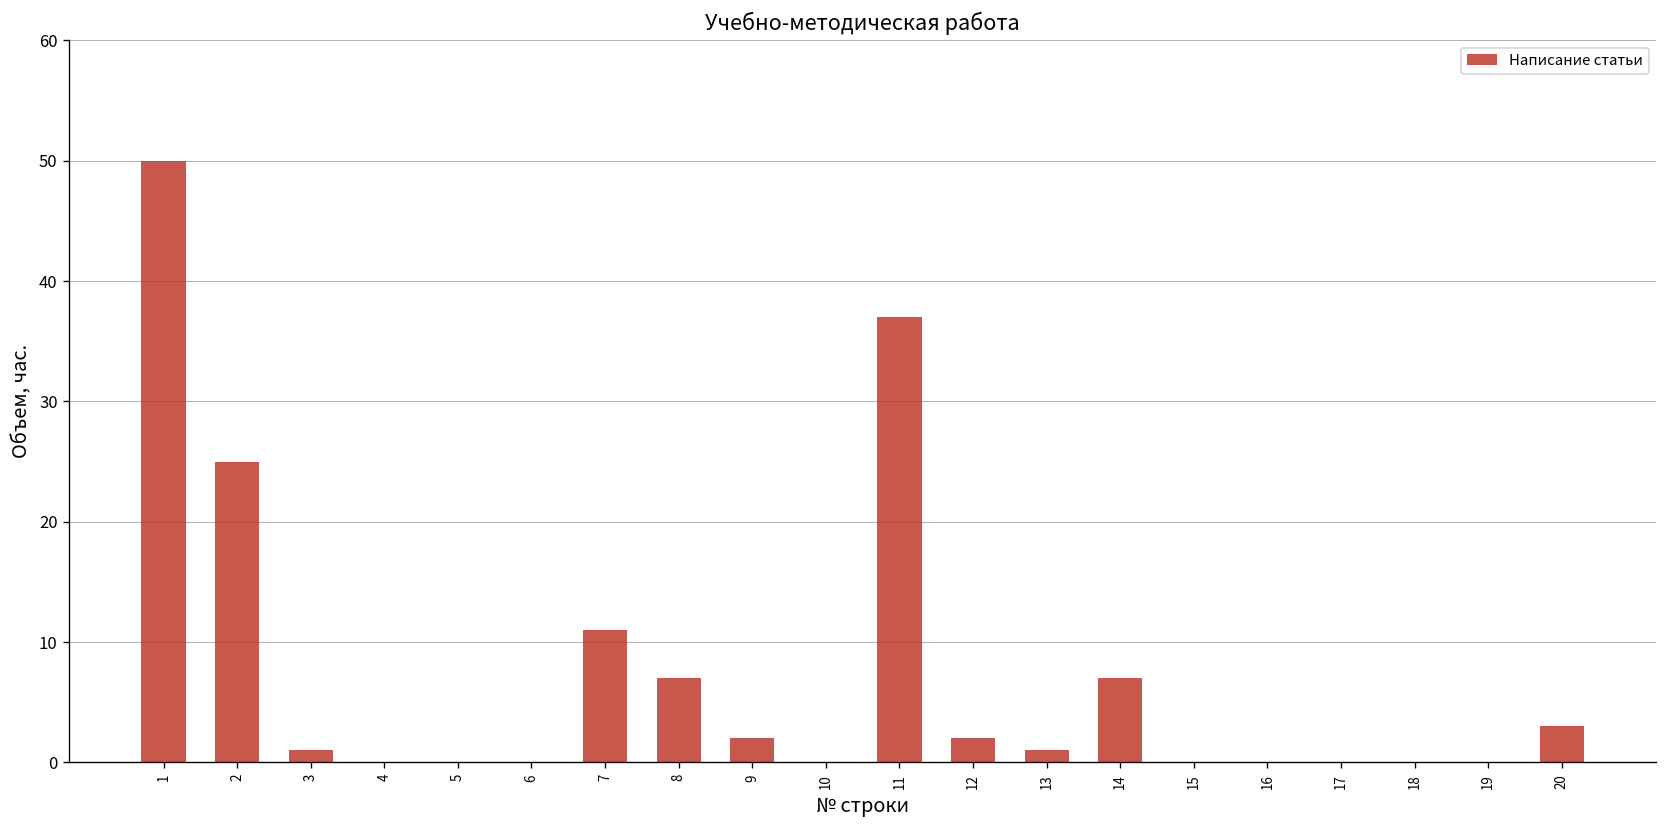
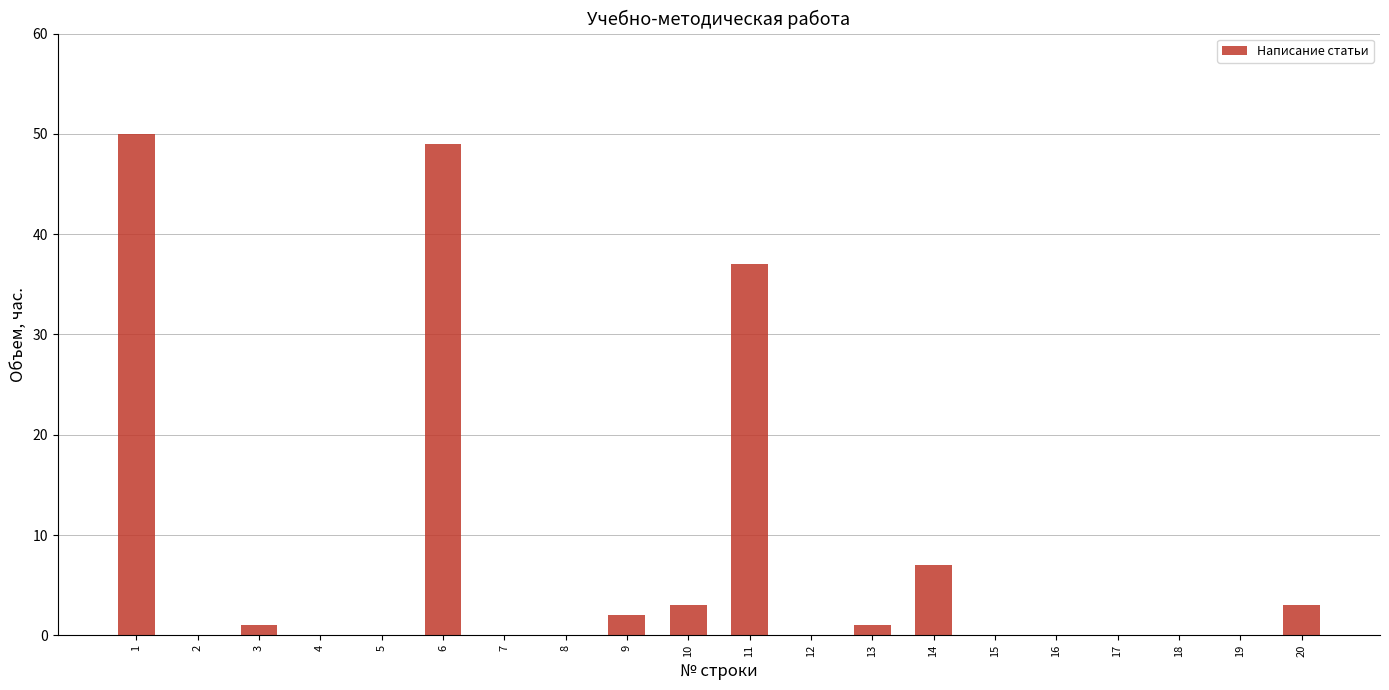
  {
    "1": 50,
-   "2": 25,
+   "2": 0,
    "3": 1,
    "4": 0,
    "5": 0,
-   "6": 0,
-   "7": 11,
-   "8": 7,
+   "6": 49,
+   "7": 0,
+   "8": 0,
    "9": 2,
-   "10": 0,
+   "10": 3,
    "11": 37,
-   "12": 2,
+   "12": 0,
    "13": 1,
    "14": 7,
    "15": 0,
    "16": 0,
    "17": 0,
    "18": 0,
    "19": 0,
    "20": 3
  }
